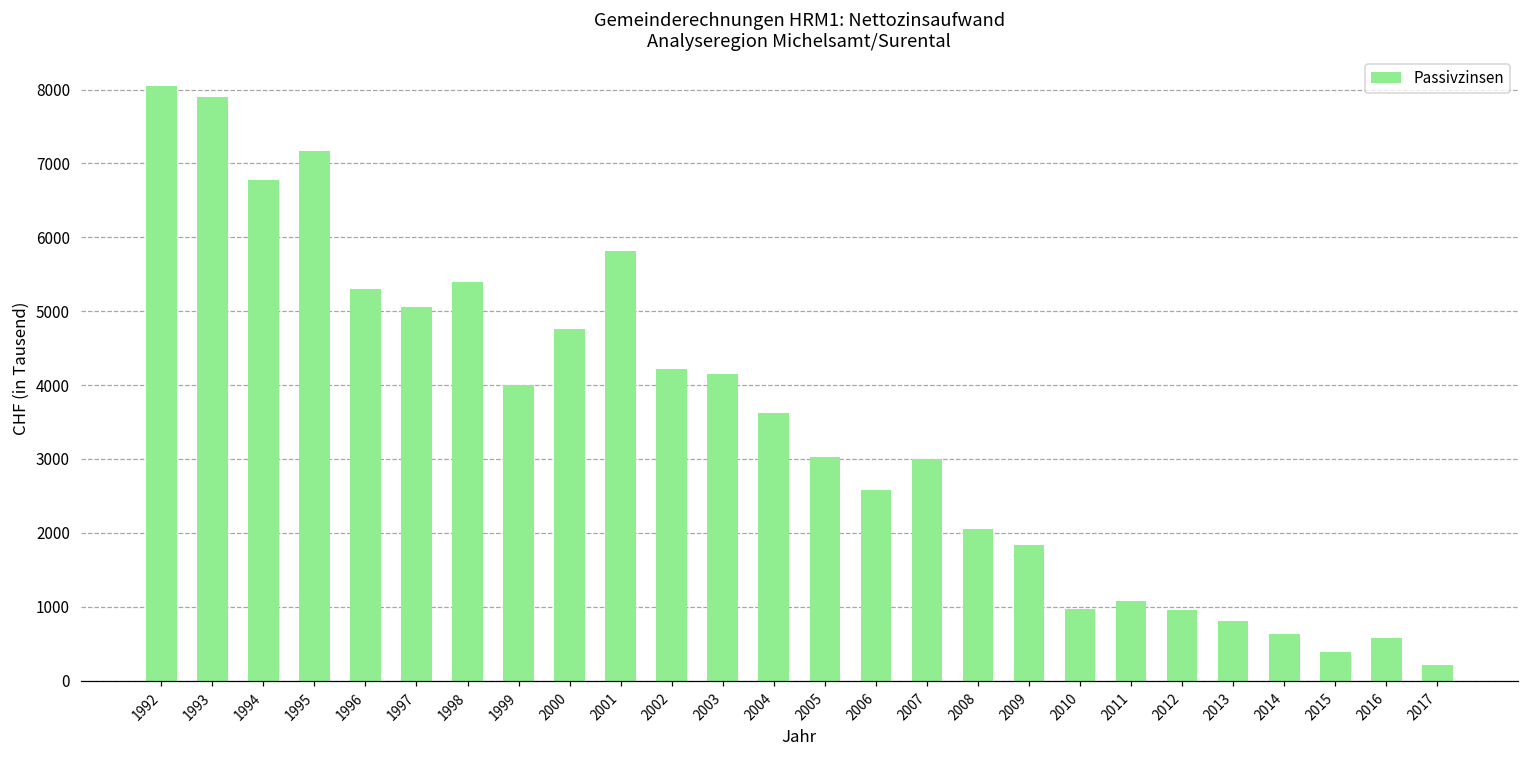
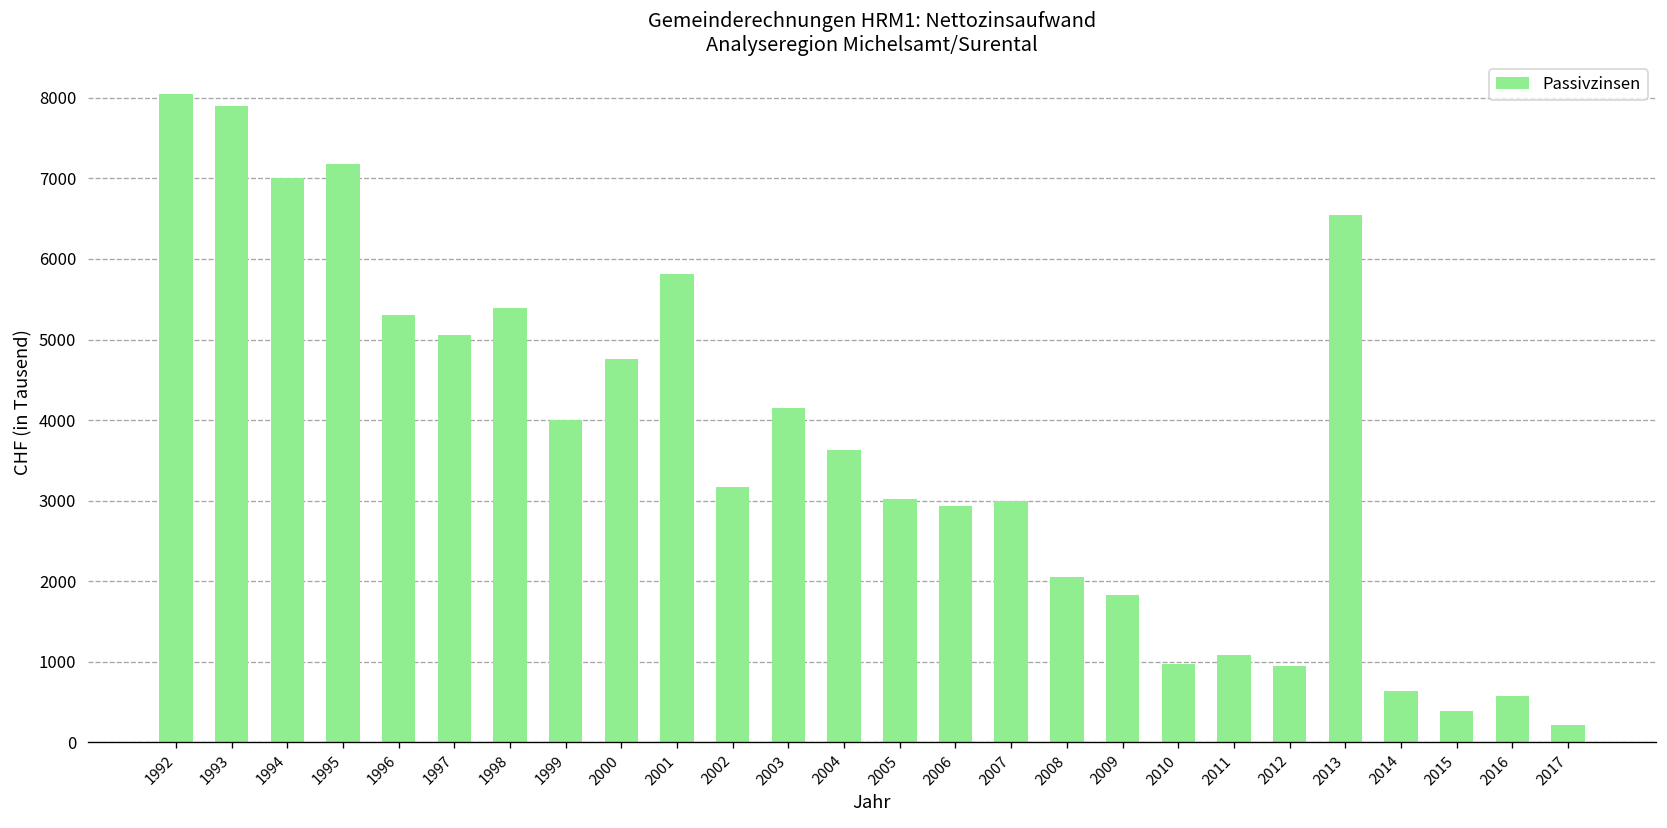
  {
    "1992": 8100,
    "1993": 7900,
-   "1994": 6800,
+   "1994": 7000,
    "1995": 7200,
    "1996": 5300,
    "1997": 5100,
    "1998": 5400,
    "1999": 4000,
    "2000": 4800,
    "2001": 5800,
-   "2002": 4200,
+   "2002": 3200,
    "2003": 4200,
    "2004": 3600,
    "2005": 3000,
-   "2006": 2600,
+   "2006": 2900,
    "2007": 3000,
    "2008": 2100,
    "2009": 1800,
    "2010": 1000,
    "2011": 1100,
    "2012": 1000,
-   "2013": 800,
+   "2013": 6500,
    "2014": 600,
    "2015": 400,
    "2016": 600,
    "2017": 200
  }
